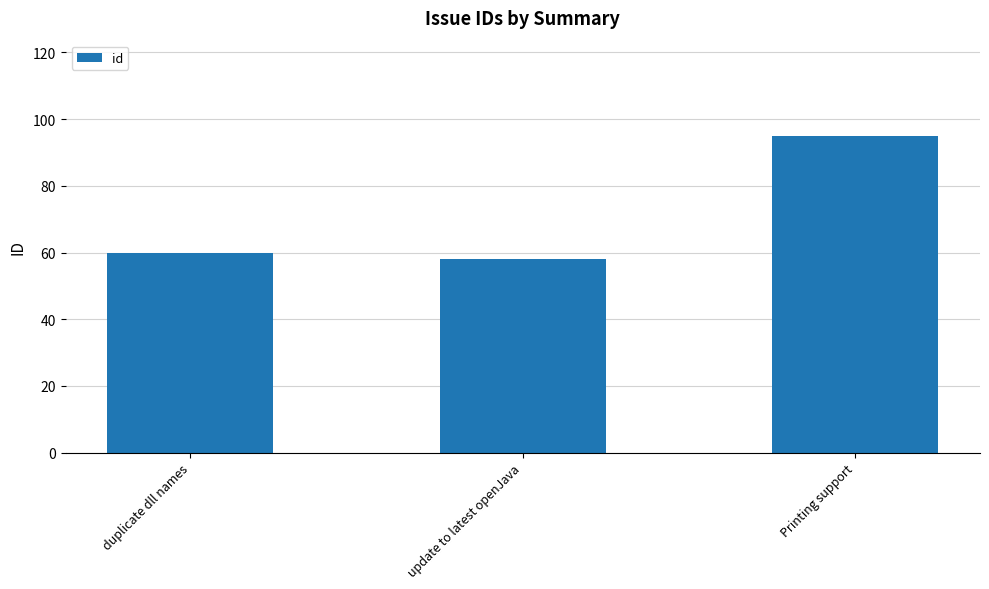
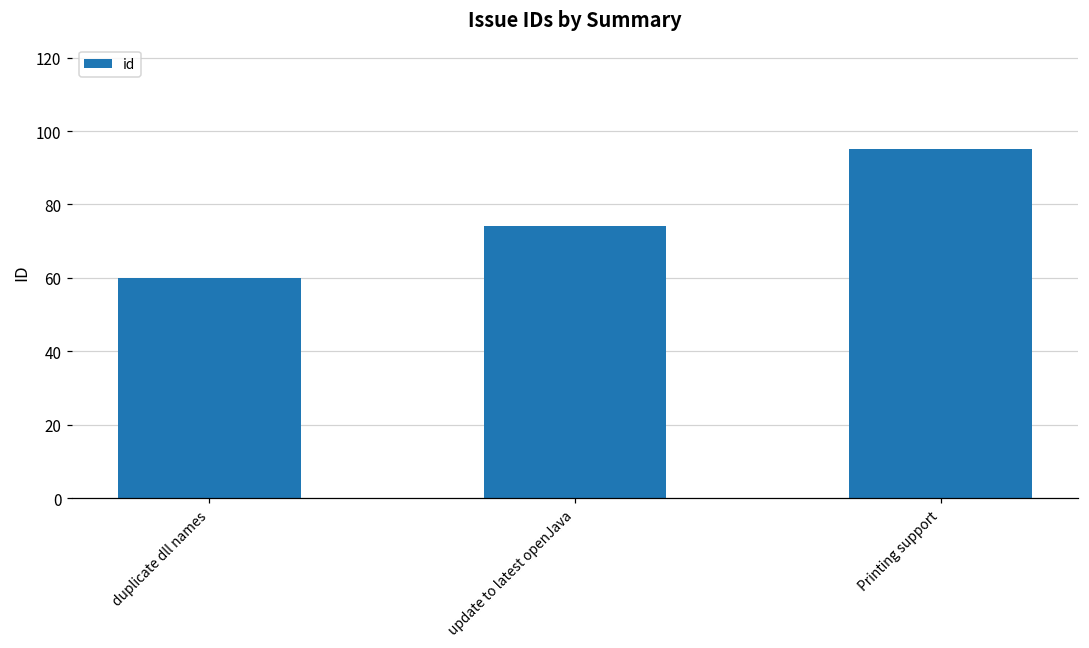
  {
    "duplicate dll names": 60,
-   "update to latest openJava": 58,
+   "update to latest openJava": 74,
    "Printing support": 95
  }
